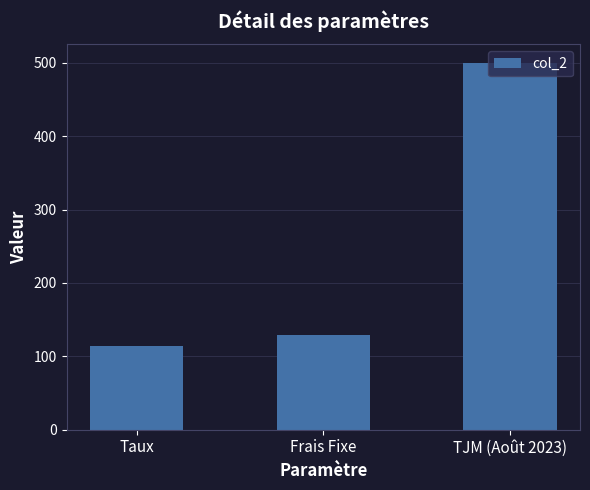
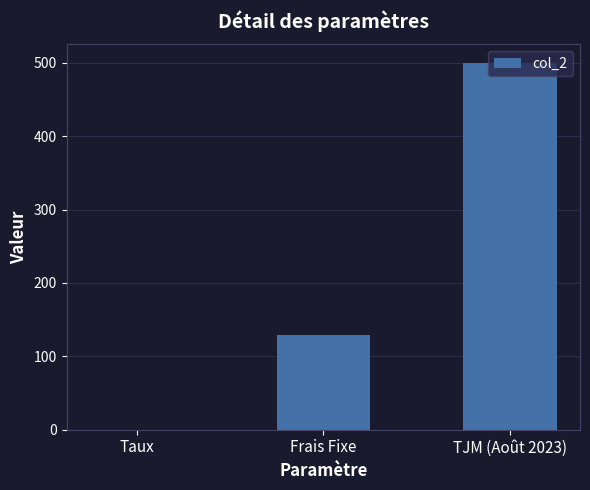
  {
-   "Taux": 110,
+   "Taux": 0,
    "Frais Fixe": 130
  }
